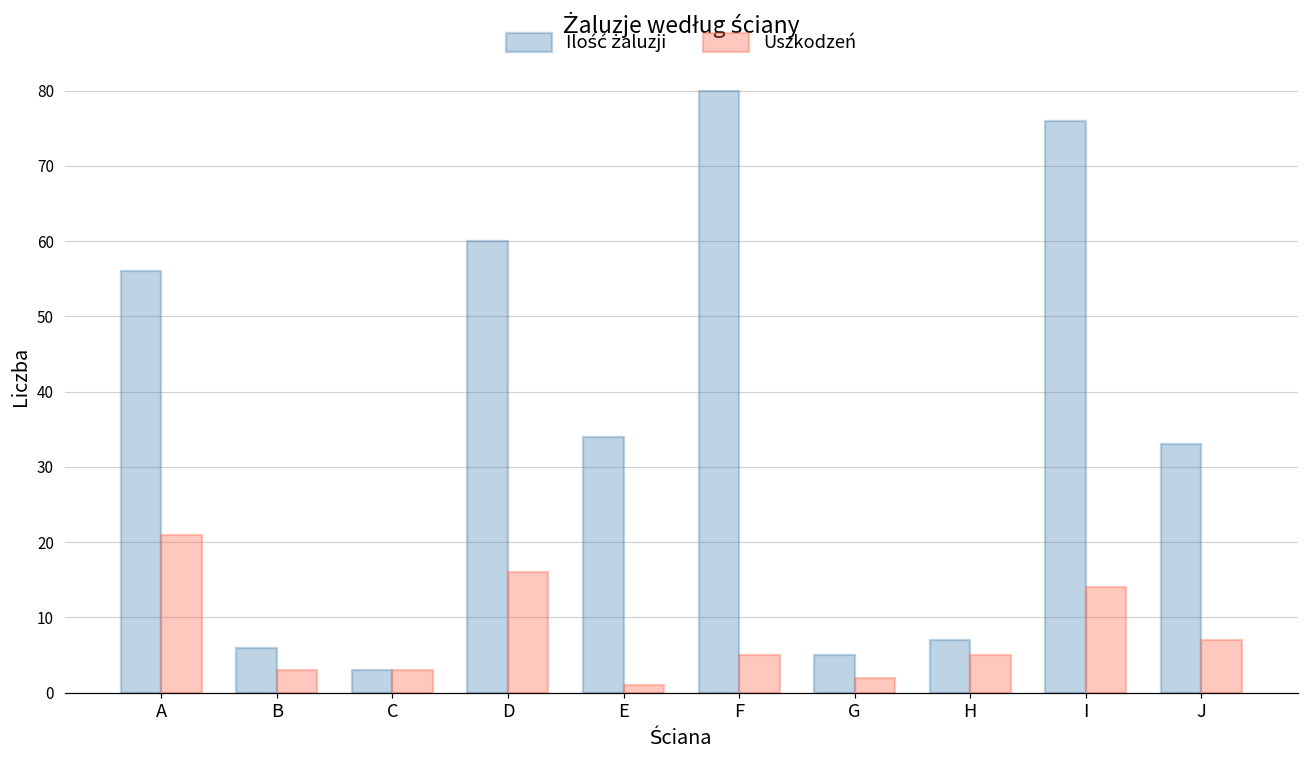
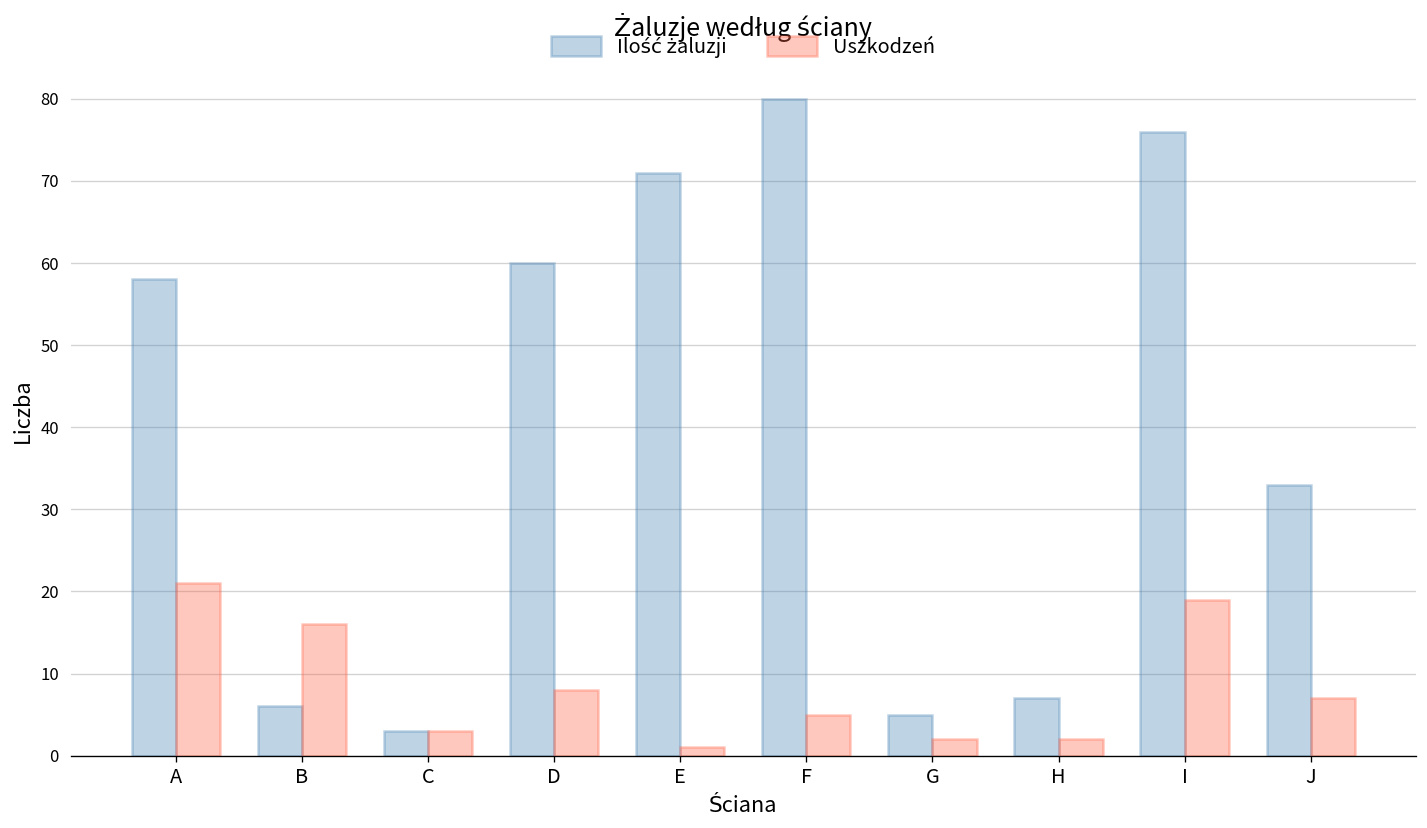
  {
    "Ilość żaluzji": {
-     "A": 56,
+     "A": 58,
      "B": 6,
      "C": 3,
      "D": 60,
-     "E": 34,
+     "E": 71,
      "F": 80,
      "G": 5,
      "H": 7,
      "I": 76,
      "J": 33
    },
    "Uszkodzeń": {
      "A": 21,
-     "B": 3,
+     "B": 16,
      "C": 3,
-     "D": 16,
+     "D": 8,
      "E": 1,
      "F": 5,
      "G": 2,
-     "H": 5,
-     "I": 14,
+     "H": 2,
+     "I": 19,
      "J": 7
    }
  }
